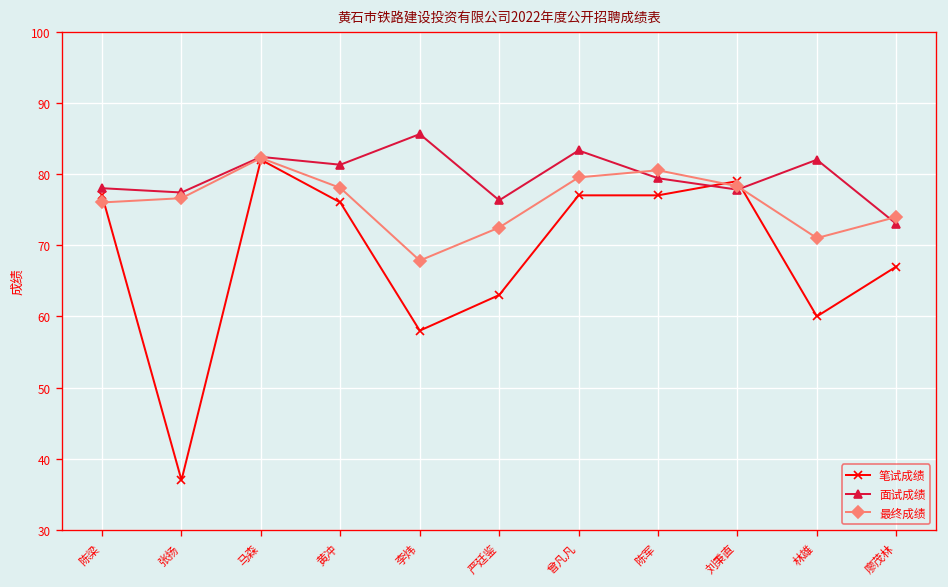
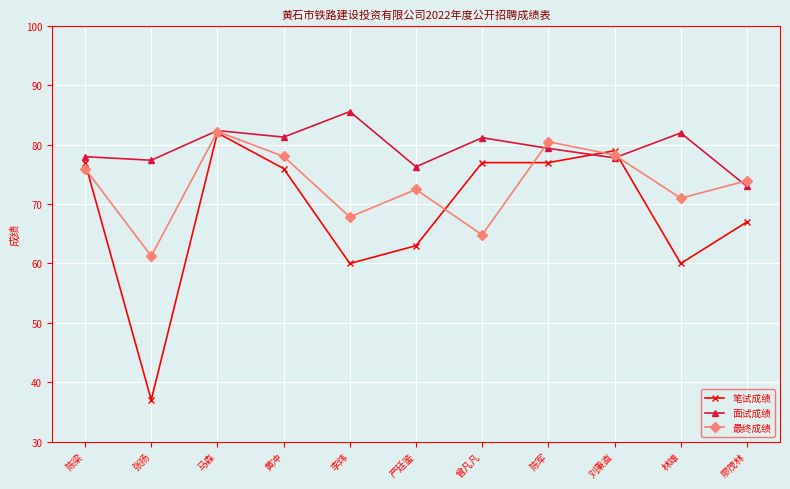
  {
    "笔试成绩": {
      "陈梁": 77,
      "张扬": 37,
      "黄冲": 76,
-     "李炜": 58,
+     "李炜": 60,
      "严廷鉴": 63,
      "曾凡凡": 77,
      "陈军": 77,
      "刘秉直": 79,
      "林雄": 60,
      "廖茂林": 67
    },
    "面试成绩": {
      "陈梁": 78,
      "张扬": 77,
      "黄冲": 81,
      "李炜": 86,
      "严廷鉴": 76,
-     "曾凡凡": 83,
+     "曾凡凡": 81,
      "陈军": 79,
      "刘秉直": 78,
      "林雄": 82,
      "廖茂林": 73
    },
    "最终成绩": {
      "陈梁": 76,
-     "张扬": 77,
+     "张扬": 61,
      "黄冲": 78,
      "李炜": 68,
      "严廷鉴": 72,
-     "曾凡凡": 80,
+     "曾凡凡": 65,
      "陈军": 81,
      "刘秉直": 78,
      "林雄": 71,
      "廖茂林": 74
    }
  }
